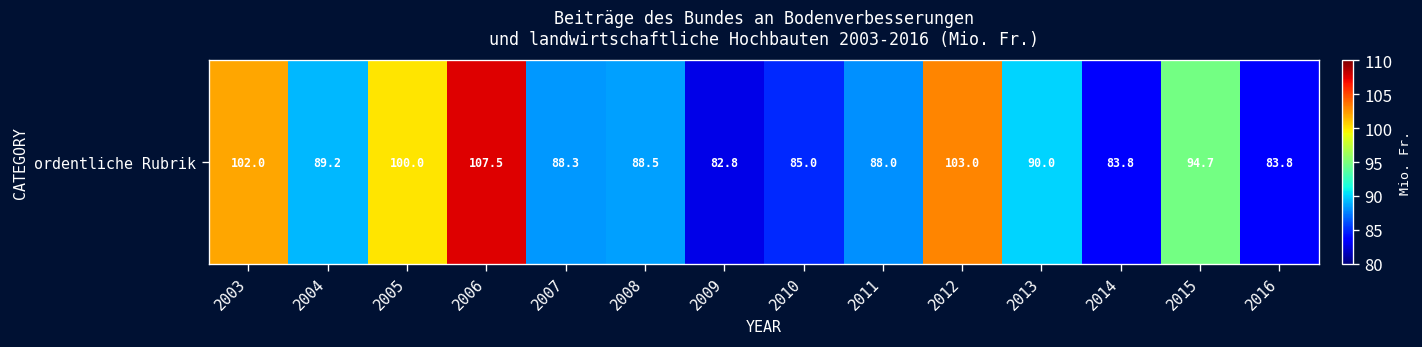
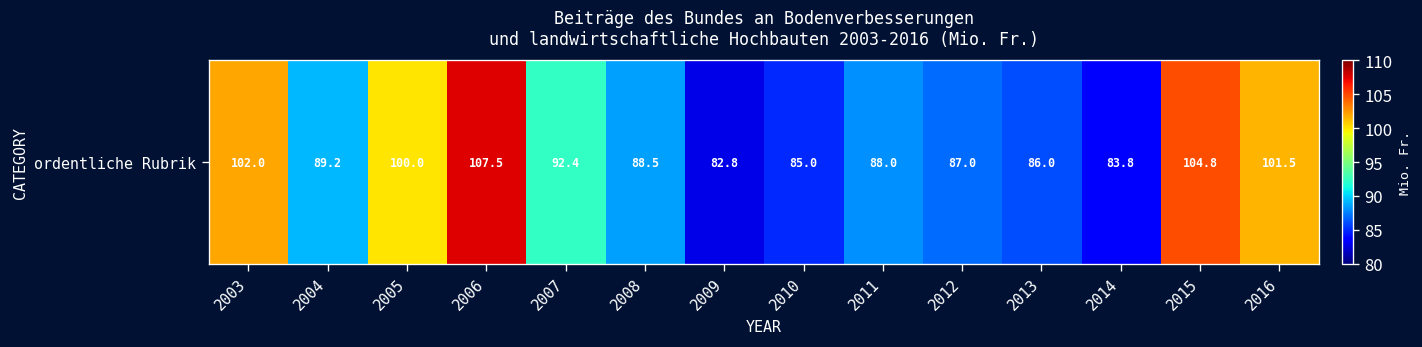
  {
    "ordentliche Rubrik": {
      "2003": 102.0,
      "2004": 89.2,
      "2005": 100.0,
      "2006": 107.5,
-     "2007": 88.3,
+     "2007": 92.4,
      "2008": 88.5,
      "2009": 82.8,
      "2010": 85.0,
      "2011": 88.0,
-     "2012": 103.0,
-     "2013": 90.0,
+     "2012": 87.0,
+     "2013": 86.0,
      "2014": 83.8,
-     "2015": 94.7,
-     "2016": 83.8
+     "2015": 104.8,
+     "2016": 101.5
    }
  }
